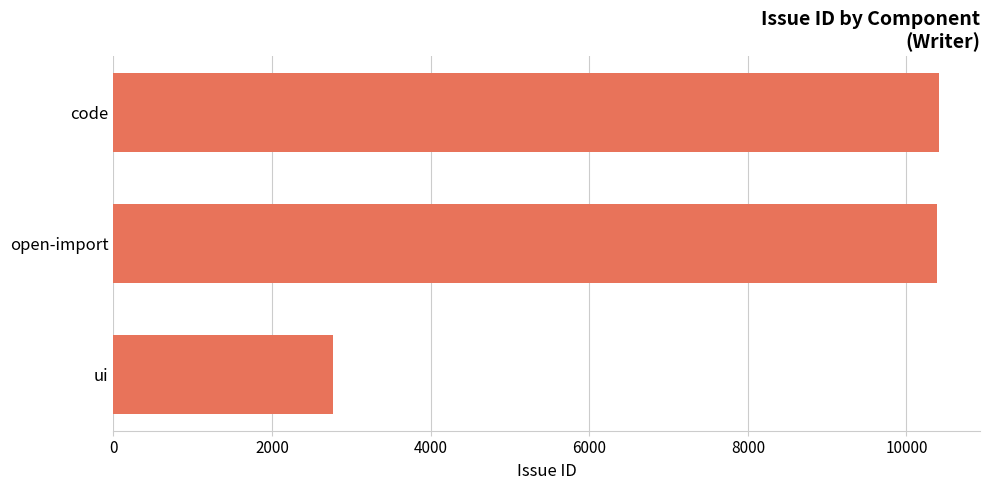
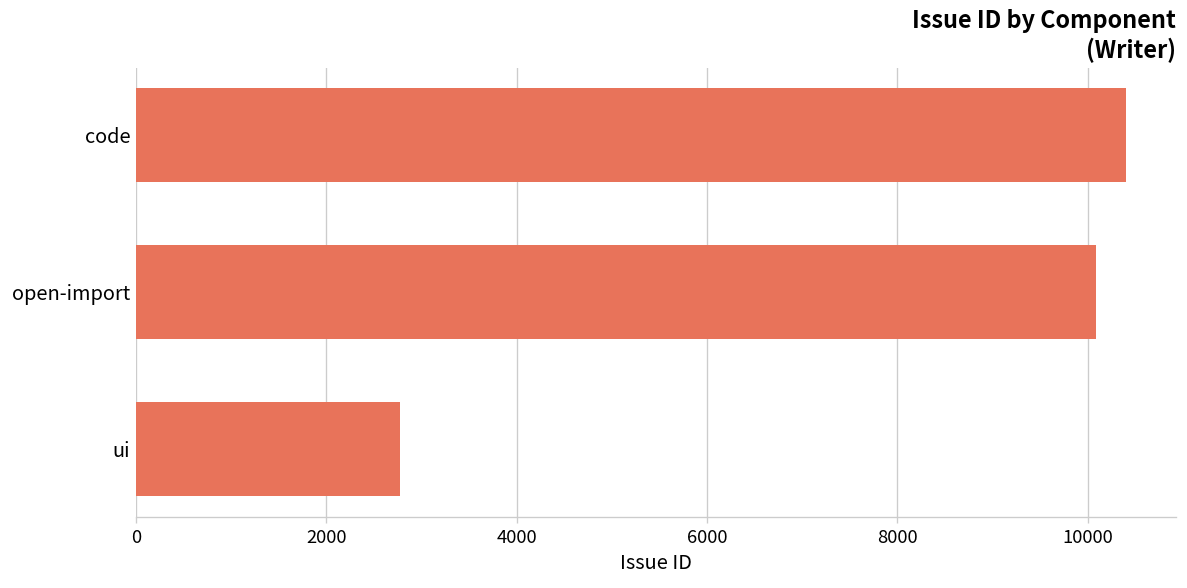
  {
    "code": 10400,
-   "open-import": 10400,
+   "open-import": 10100,
    "ui": 2800
  }
